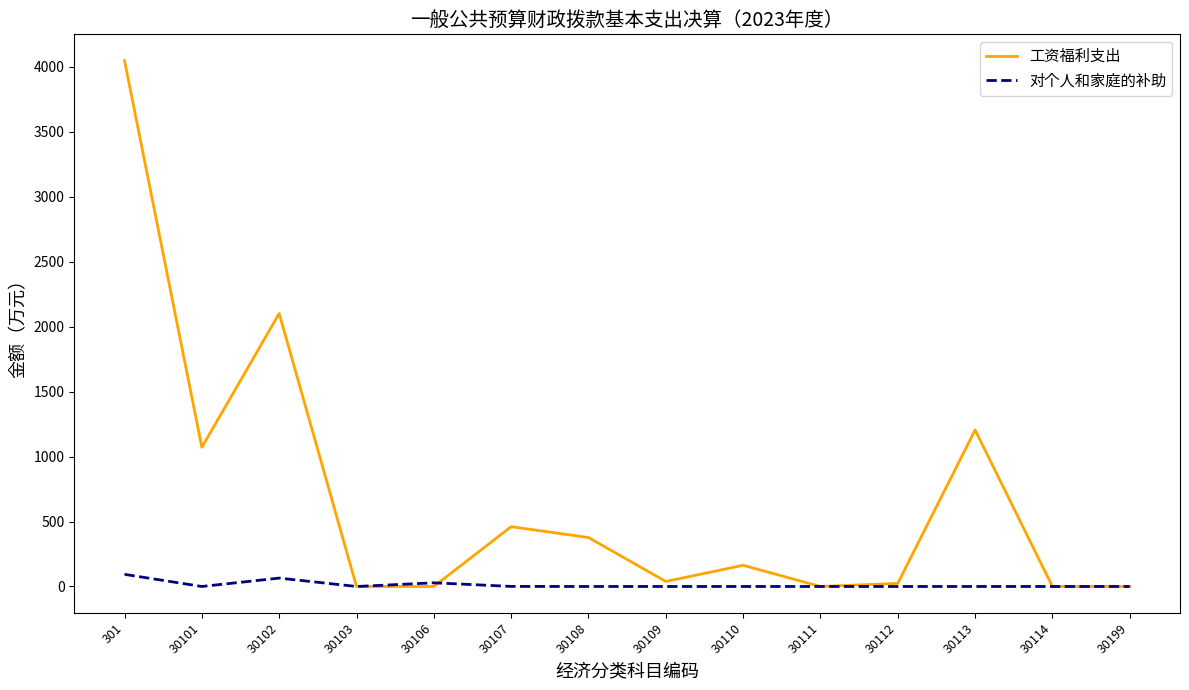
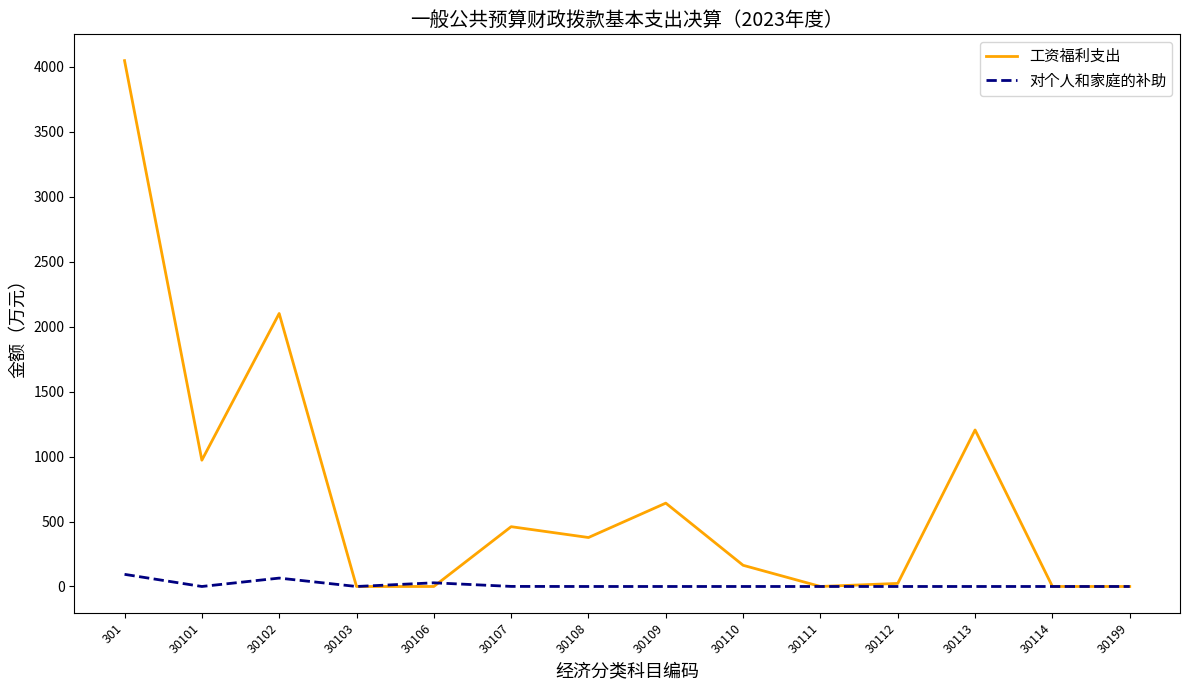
  {
    "工资福利支出": {
      "301": 4050,
-     "30101": 1070,
+     "30101": 970,
      "30102": 2100,
      "30106": 0,
      "30107": 460,
      "30108": 380,
-     "30109": 40,
+     "30109": 640,
      "30110": 160,
      "30112": 20,
      "30113": 1200
    },
    "对个人和家庭的补助": {
      "301": 90,
      "30101": 0,
      "30102": 60,
      "30106": 30,
      "30107": 0,
      "30108": 0,
      "30109": 0,
      "30110": 0,
      "30112": 0,
      "30113": 0
    }
  }
